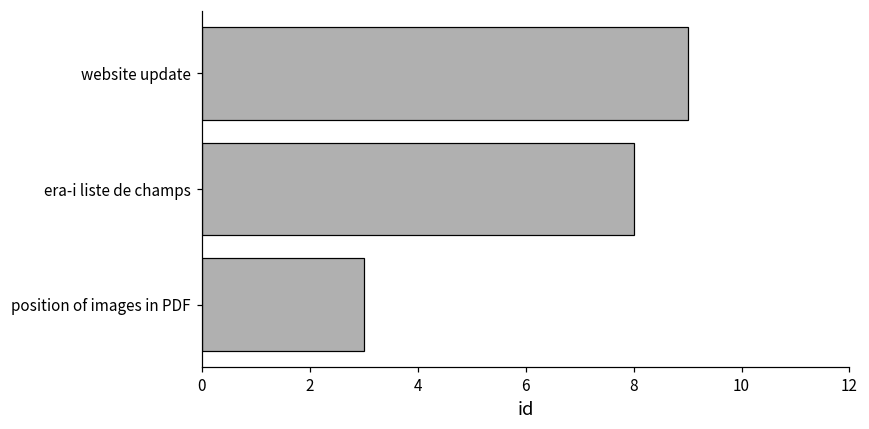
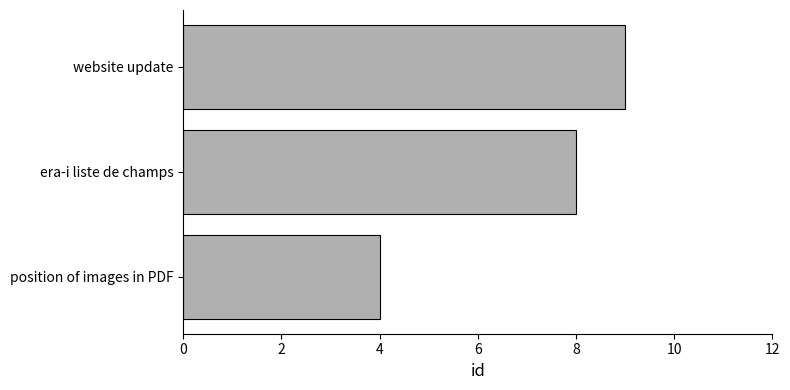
  {
    "website update": 9,
    "era-i liste de champs": 8,
-   "position of images in PDF": 3
+   "position of images in PDF": 4
  }
